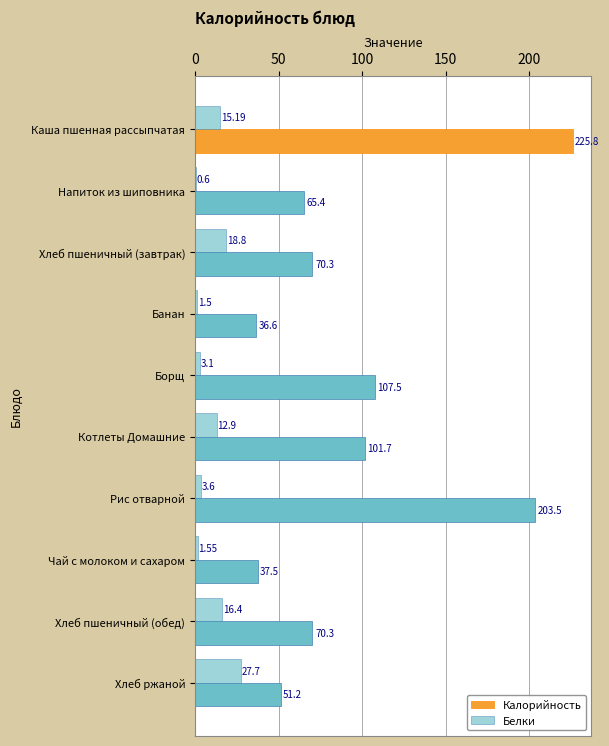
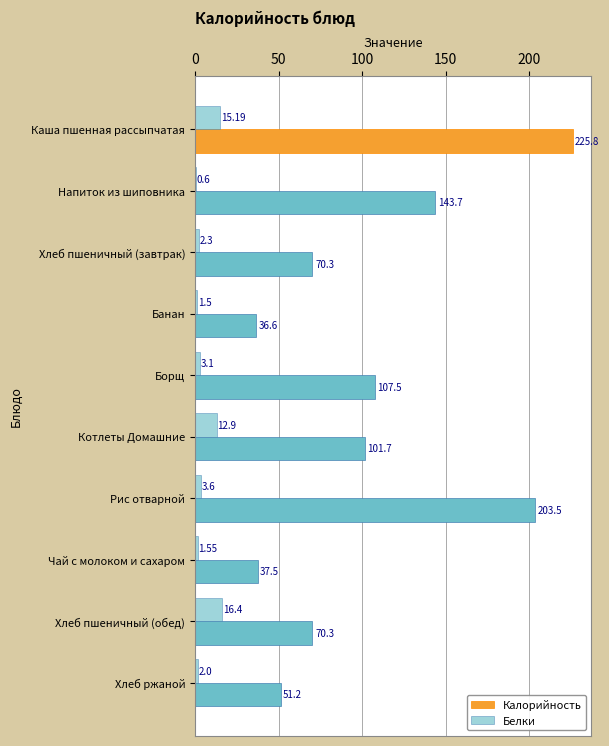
  {
    "Калорийность": {
      "Каша пшенная рассыпчатая": 225.8,
-     "Напиток из шиповника": 65.4,
+     "Напиток из шиповника": 143.7,
      "Хлеб пшеничный (завтрак)": 70.3,
      "Банан": 36.6,
      "Борщ": 107.5,
      "Котлеты Домашние": 101.7,
      "Рис отварной": 203.5,
      "Чай с молоком и сахаром": 37.5,
      "Хлеб пшеничный (обед)": 70.3,
      "Хлеб ржаной": 51.2
    },
    "Белки": {
      "Каша пшенная рассыпчатая": 15.19,
      "Напиток из шиповника": 0.6,
-     "Хлеб пшеничный (завтрак)": 18.8,
+     "Хлеб пшеничный (завтрак)": 2.3,
      "Банан": 1.5,
      "Борщ": 3.1,
      "Котлеты Домашние": 12.9,
      "Рис отварной": 3.6,
      "Чай с молоком и сахаром": 1.55,
      "Хлеб пшеничный (обед)": 16.4,
-     "Хлеб ржаной": 27.7
+     "Хлеб ржаной": 2.0
    }
  }
